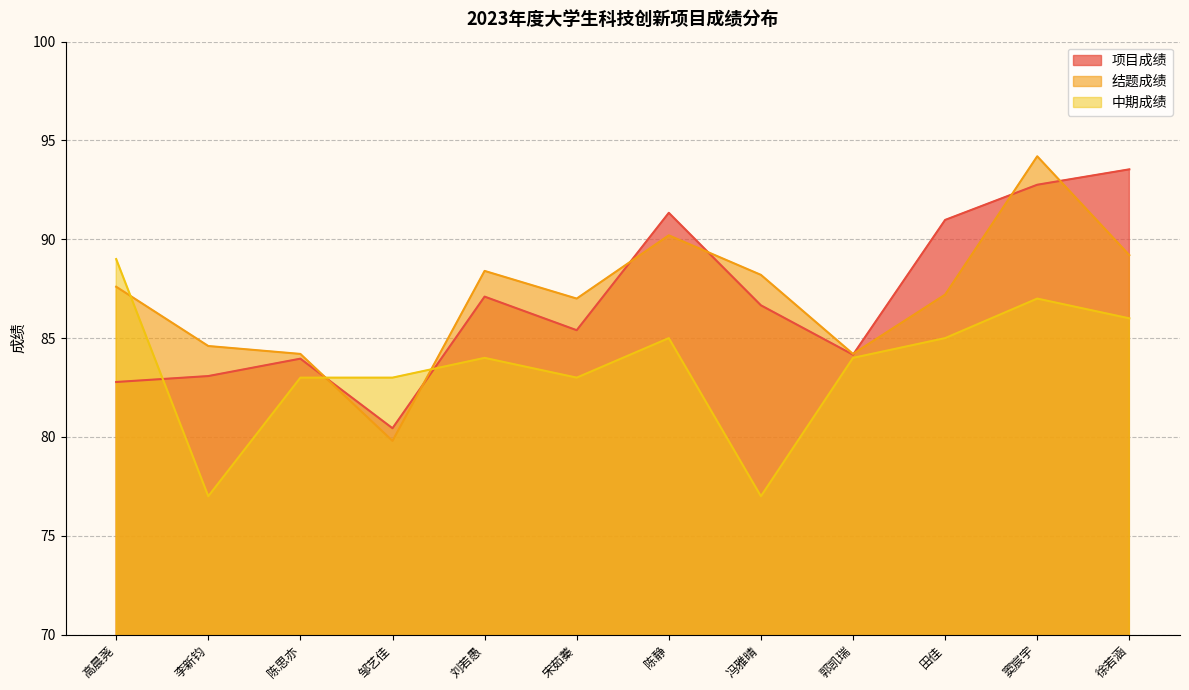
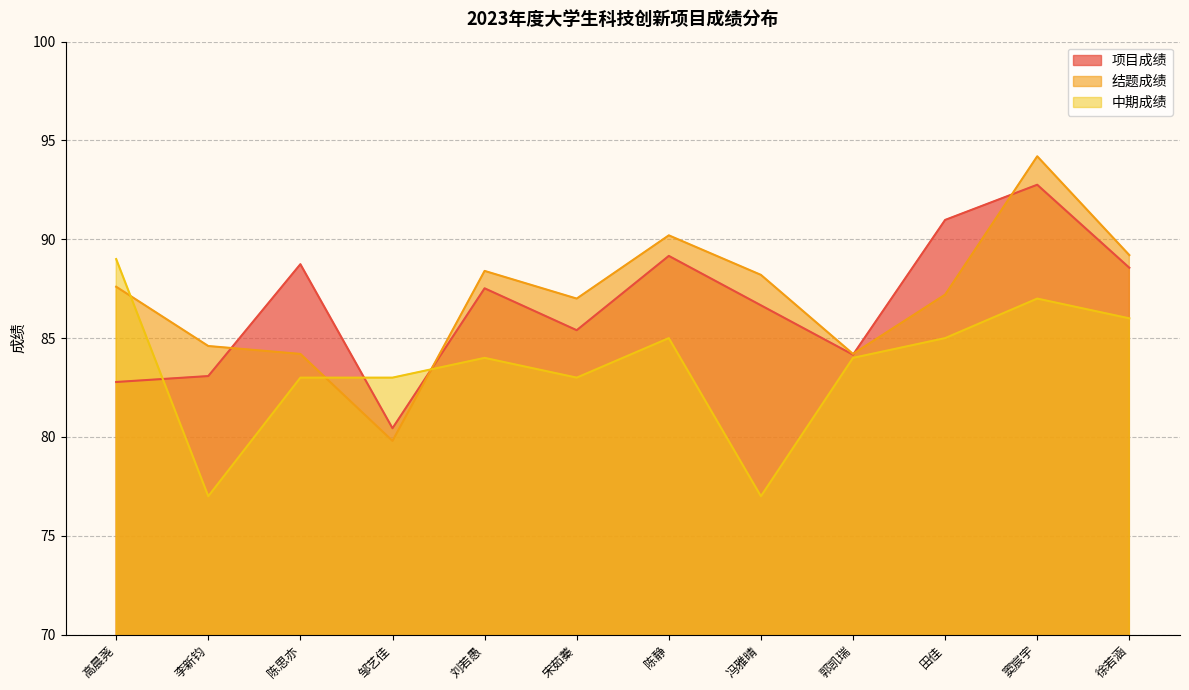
  {
    "项目成绩": {
      "高晨荛": 82.8,
      "李新钧": 83.1,
-     "陈思亦": 84.0,
+     "陈思亦": 88.7,
      "邹艺佳": 80.4,
-     "刘若愚": 87.1,
+     "刘若愚": 87.5,
      "宋茹蓁": 85.4,
-     "陈静": 91.3,
+     "陈静": 89.2,
      "冯雅晴": 86.7,
      "田佳": 91.0,
      "窦宸宇": 92.8,
-     "徐若涵": 93.5
+     "徐若涵": 88.6
    }
  }
